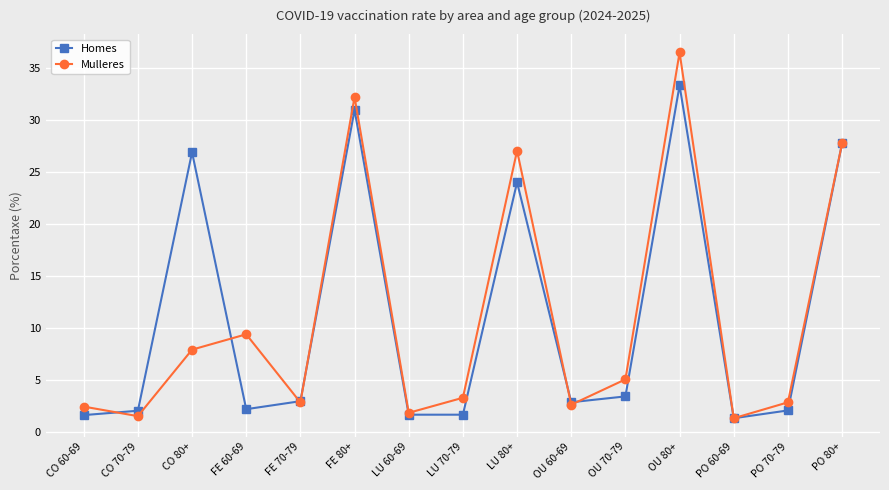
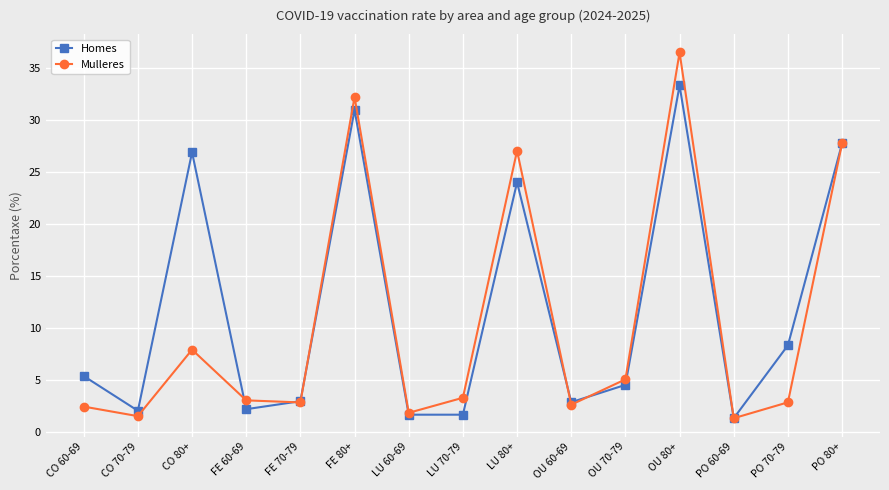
  {
    "Homes": {
-     "CO 60-69": 1.6,
+     "CO 60-69": 5.4,
      "CO 70-79": 2.0,
      "CO 80+": 26.9,
      "FE 60-69": 2.2,
      "FE 80+": 31.0,
      "LU 70-79": 1.7,
      "LU 80+": 24.0,
-     "OU 70-79": 3.4,
+     "OU 70-79": 4.5,
      "OU 80+": 33.4,
-     "PO 70-79": 2.1
+     "PO 70-79": 8.3
    },
    "Mulleres": {
      "CO 60-69": 2.4,
      "CO 70-79": 1.5,
      "CO 80+": 7.9,
-     "FE 60-69": 9.4,
+     "FE 60-69": 3.0,
      "FE 80+": 32.2,
      "LU 70-79": 3.3,
      "LU 80+": 27.1,
      "OU 70-79": 5.1,
      "OU 80+": 36.5,
      "PO 70-79": 2.9
    }
  }
